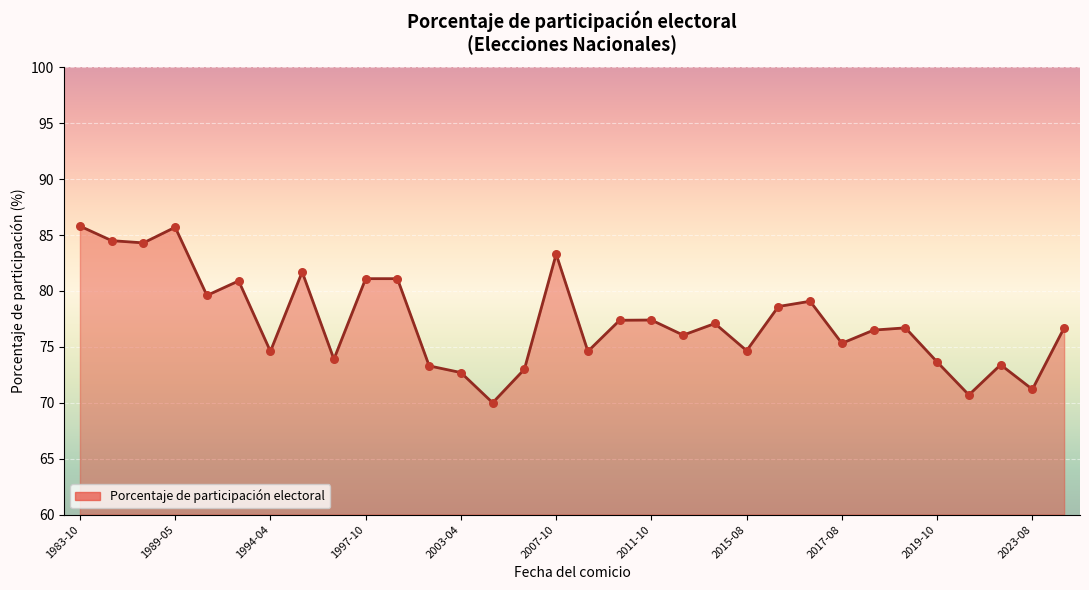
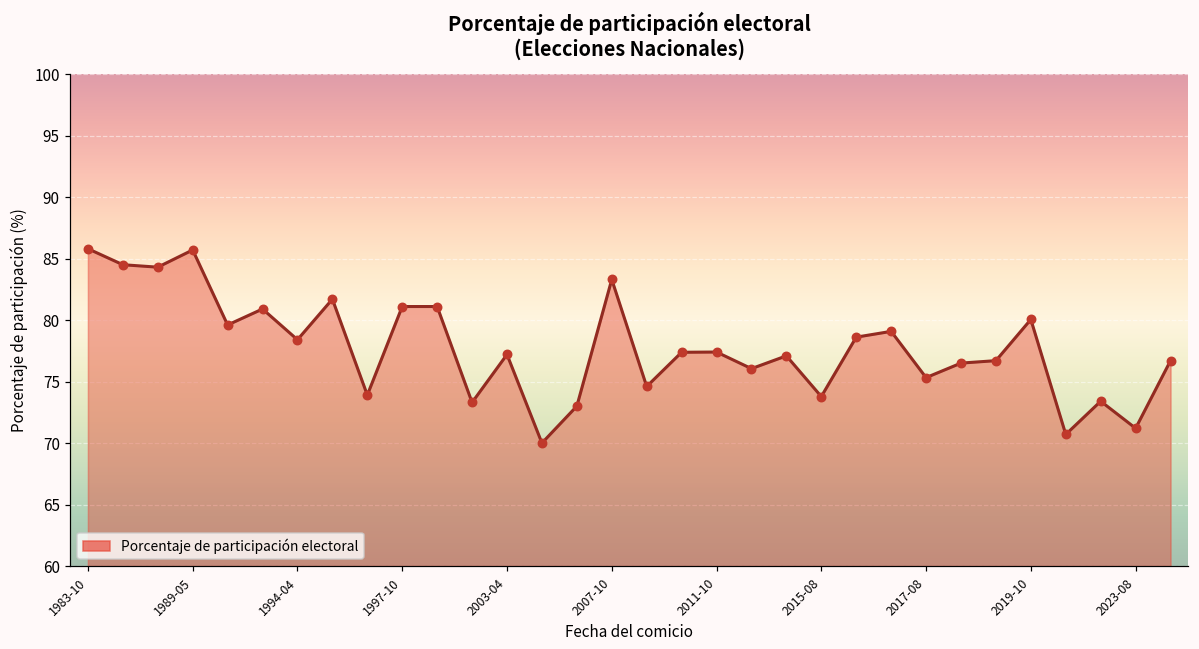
  {
    "1983-10": 85.8,
    "1989-05": 85.7,
-   "1994-04": 74.6,
+   "1994-04": 78.4,
    "1997-10": 81.1,
-   "2003-04": 72.7,
+   "2003-04": 77.2,
    "2007-10": 83.3,
    "2011-10": 77.4,
-   "2015-08": 74.7,
+   "2015-08": 73.8,
    "2017-08": 75.3,
-   "2019-10": 73.7,
+   "2019-10": 80.1,
    "2023-08": 71.2
  }
